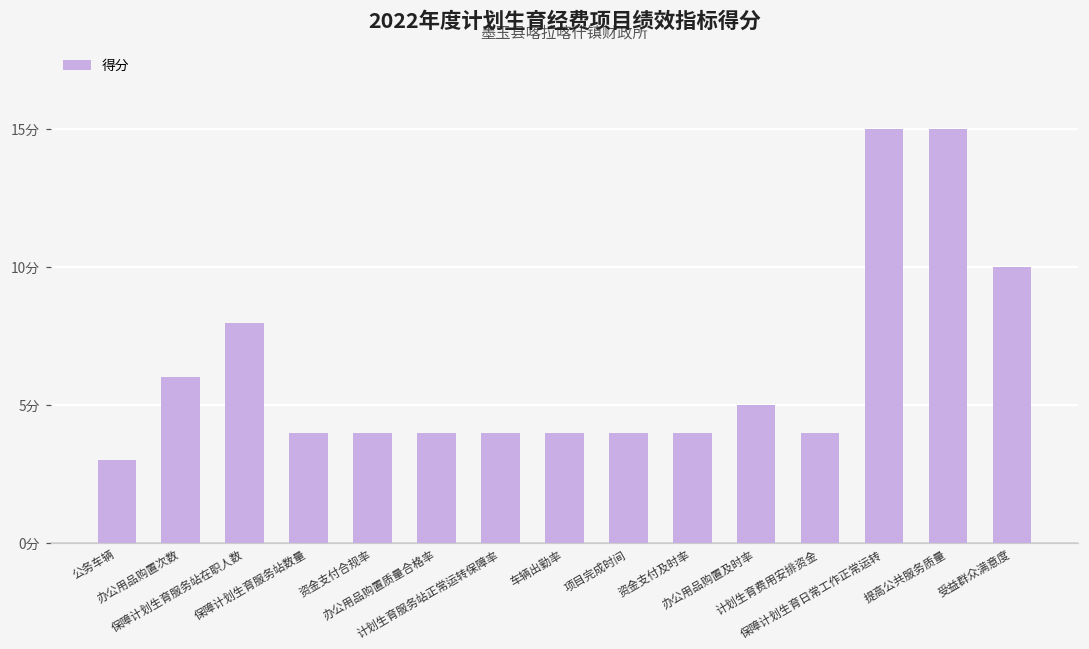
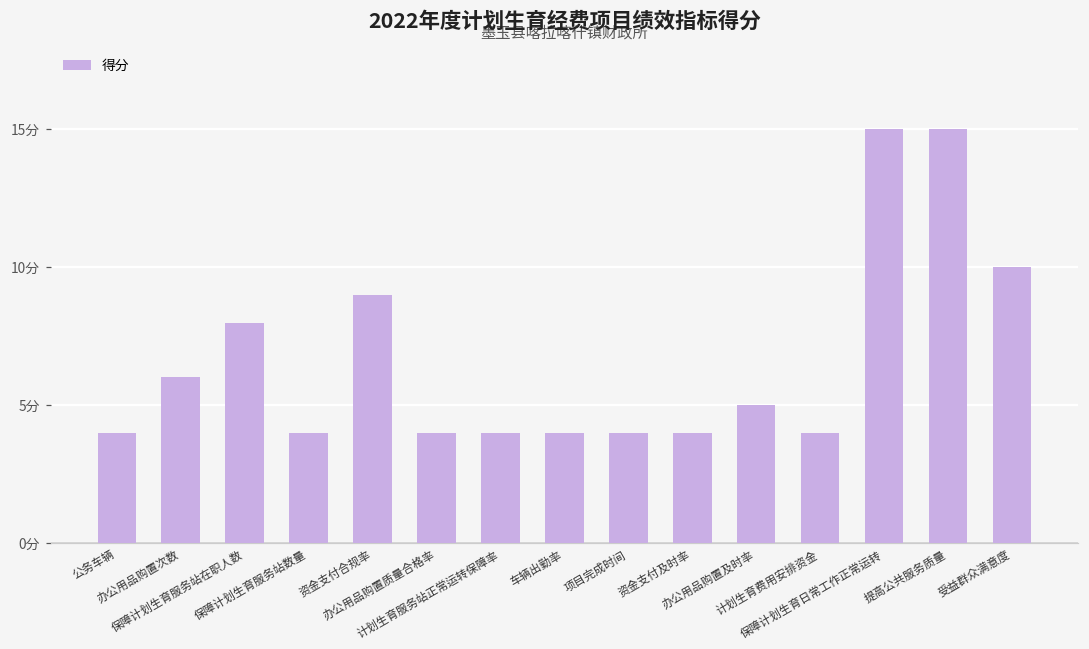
  {
-   "公务车辆": "3分",
+   "公务车辆": "4分",
    "办公用品购置次数": "6分",
    "保障计划生育服务站在职人数": "8分",
    "保障计划生育服务站数量": "4分",
-   "资金支付合规率": "4分",
+   "资金支付合规率": "9分",
    "办公用品购置质量合格率": "4分",
    "计划生育服务站正常运转保障率": "4分",
    "车辆出勤率": "4分",
    "项目完成时间": "4分",
    "资金支付及时率": "4分",
    "办公用品购置及时率": "5分",
    "计划生育费用安排资金": "4分",
    "保障计划生育日常工作正常运转": "15分",
    "提高公共服务质量": "15分",
    "受益群众满意度": "10分"
  }
